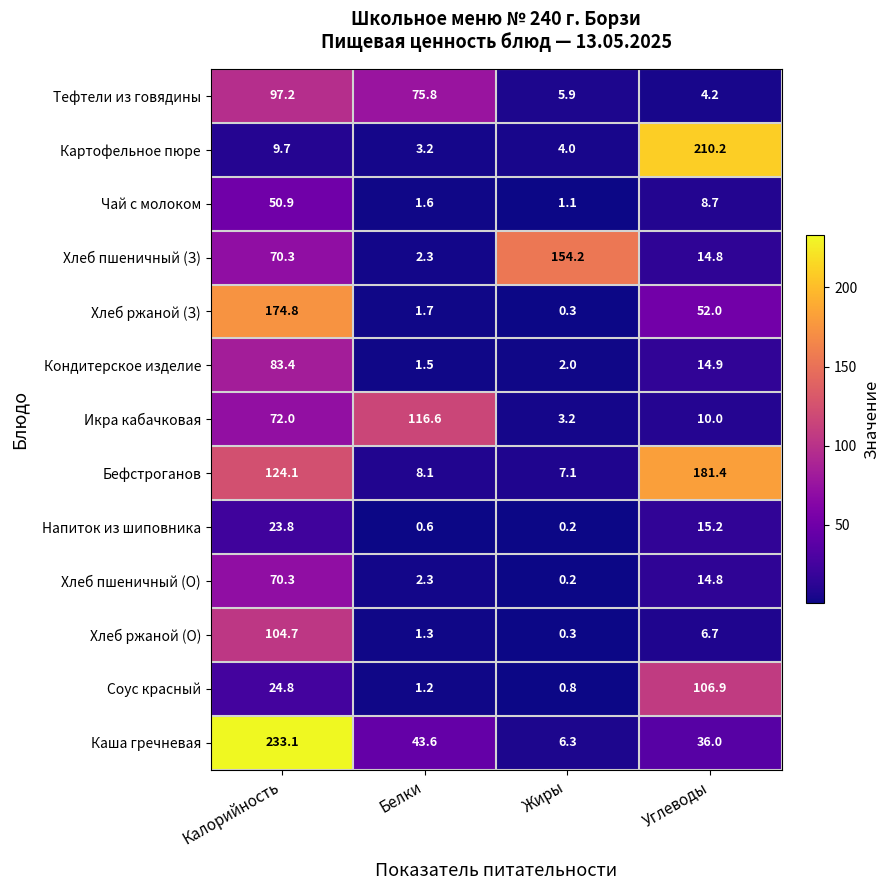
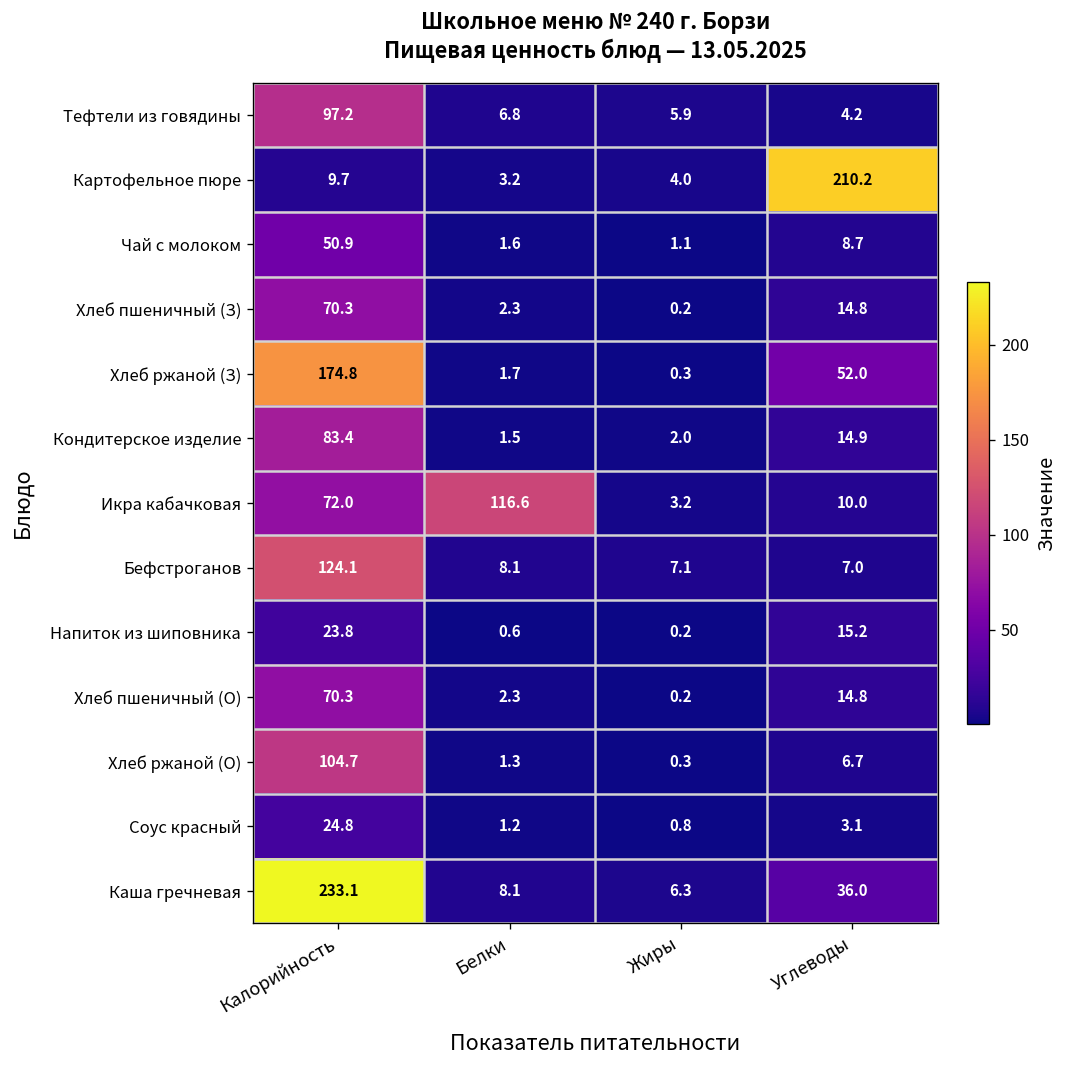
  {
    "Тефтели из говядины": {
      "Калорийность": 97.2,
-     "Белки": 75.8,
+     "Белки": 6.8,
      "Жиры": 5.9,
      "Углеводы": 4.2
    },
    "Картофельное пюре": {
      "Калорийность": 9.7,
      "Белки": 3.2,
      "Жиры": 4.0,
      "Углеводы": 210.2
    },
    "Чай с молоком": {
      "Калорийность": 50.9,
      "Белки": 1.6,
      "Жиры": 1.1,
      "Углеводы": 8.7
    },
    "Хлеб пшеничный (З)": {
      "Калорийность": 70.3,
      "Белки": 2.3,
-     "Жиры": 154.2,
+     "Жиры": 0.2,
      "Углеводы": 14.8
    },
    "Хлеб ржаной (З)": {
      "Калорийность": 174.8,
      "Белки": 1.7,
      "Жиры": 0.3,
      "Углеводы": 52.0
    },
    "Кондитерское изделие": {
      "Калорийность": 83.4,
      "Белки": 1.5,
      "Жиры": 2.0,
      "Углеводы": 14.9
    },
    "Икра кабачковая": {
      "Калорийность": 72.0,
      "Белки": 116.6,
      "Жиры": 3.2,
      "Углеводы": 10.0
    },
    "Бефстроганов": {
      "Калорийность": 124.1,
      "Белки": 8.1,
      "Жиры": 7.1,
-     "Углеводы": 181.4
+     "Углеводы": 7.0
    },
    "Напиток из шиповника": {
      "Калорийность": 23.8,
      "Белки": 0.6,
      "Жиры": 0.2,
      "Углеводы": 15.2
    },
    "Хлеб пшеничный (О)": {
      "Калорийность": 70.3,
      "Белки": 2.3,
      "Жиры": 0.2,
      "Углеводы": 14.8
    },
    "Хлеб ржаной (О)": {
      "Калорийность": 104.7,
      "Белки": 1.3,
      "Жиры": 0.3,
      "Углеводы": 6.7
    },
    "Соус красный": {
      "Калорийность": 24.8,
      "Белки": 1.2,
      "Жиры": 0.8,
-     "Углеводы": 106.9
+     "Углеводы": 3.1
    },
    "Каша гречневая": {
      "Калорийность": 233.1,
-     "Белки": 43.6,
+     "Белки": 8.1,
      "Жиры": 6.3,
      "Углеводы": 36.0
    }
  }
